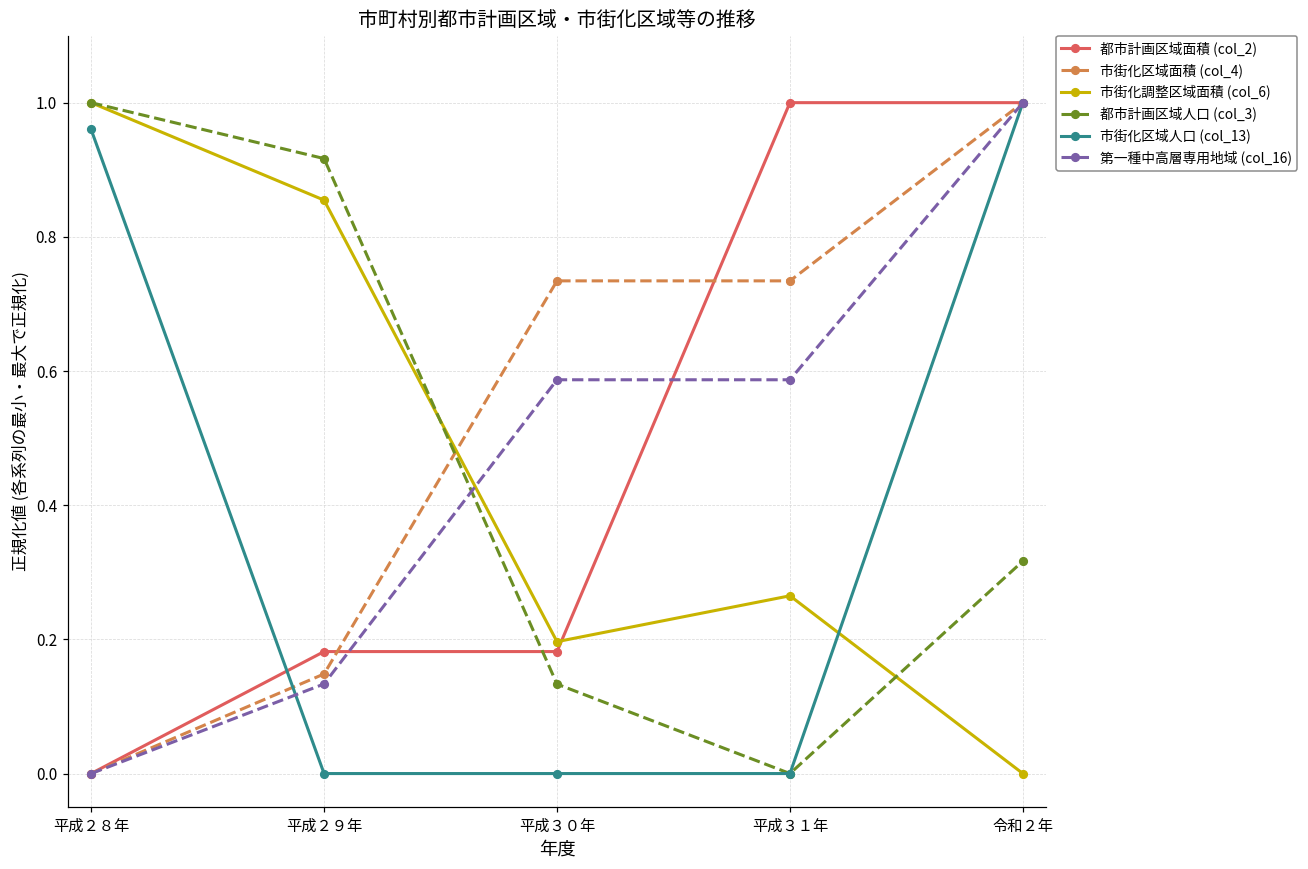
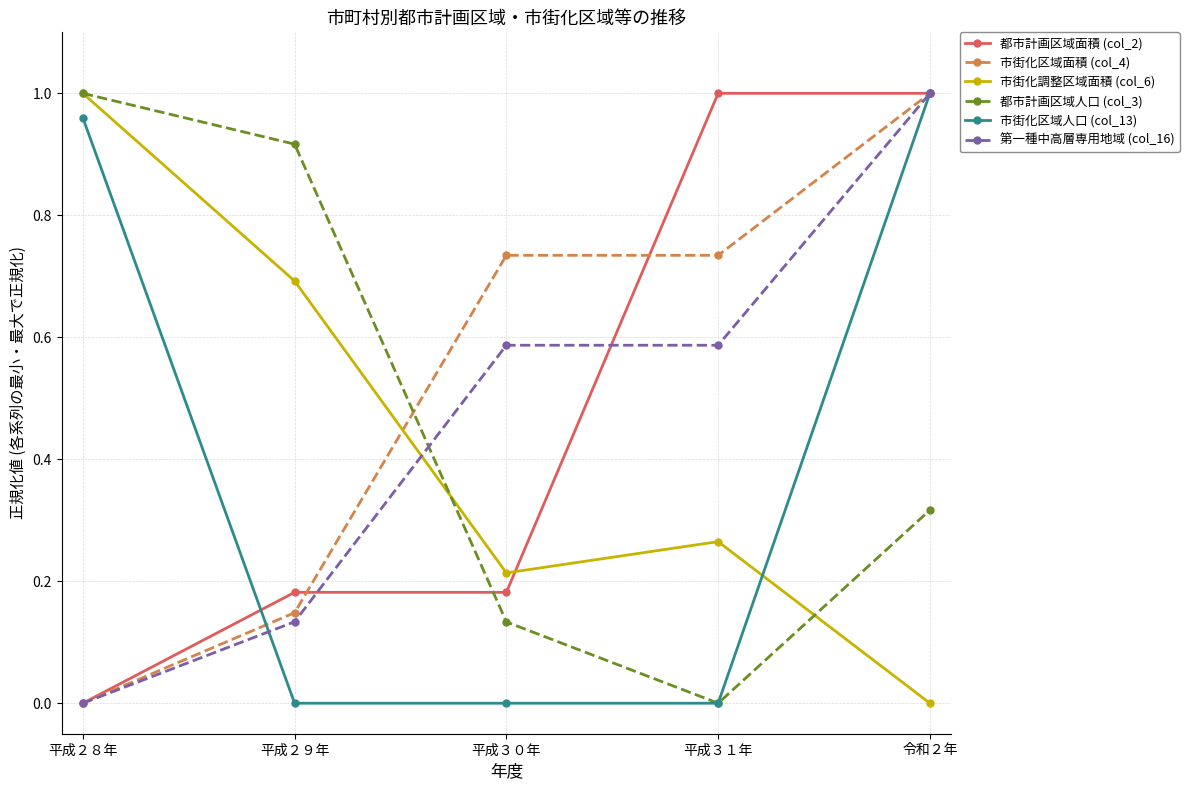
  {
    "市街化調整区域面積 (col_6)": {
-     "平成２９年": 0.85,
-     "平成３０年": 0.20,
+     "平成２９年": 0.69,
+     "平成３０年": 0.21,
      "平成３１年": 0.26,
      "令和２年": 0.00
    },
    "都市計画区域人口 (col_3)": {
      "平成２９年": 0.92,
      "平成３０年": 0.13,
      "令和２年": 0.32
    },
    "市街化区域人口 (col_13)": {
      "平成２８年": 0.96,
      "平成２９年": 0.00,
      "平成３０年": 0.00
    },
    "第一種中高層専用地域 (col_16)": {
      "平成２９年": 0.13,
      "平成３０年": 0.59,
      "平成３１年": 0.59
    }
  }
